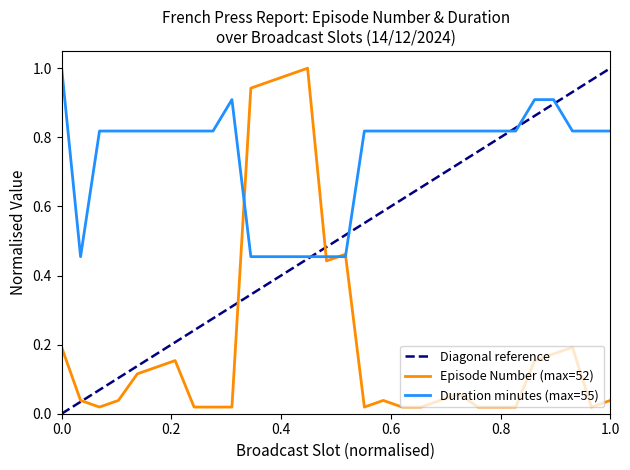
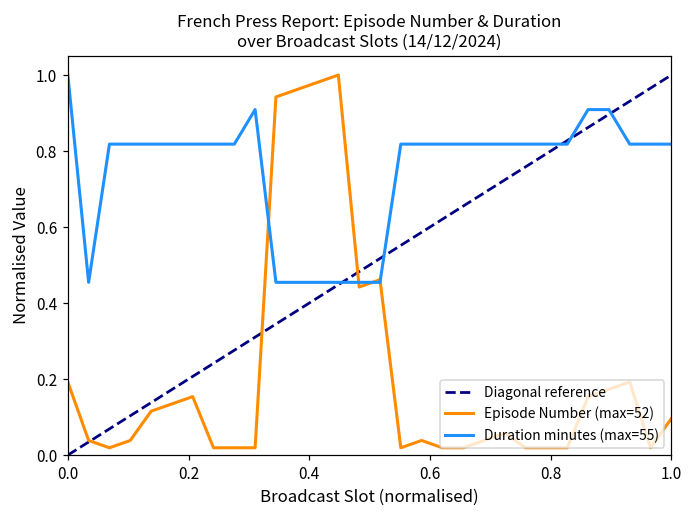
  {
    "Diagonal reference": {
      "0.0": 0.00,
      "1.0": 1.00
    },
    "Episode Number (max=52)": {
      "0.0": 0.19,
-     "1.0": 0.04
+     "1.0": 0.10
    },
    "Duration minutes (max=55)": {
      "0.0": 1.00,
      "1.0": 0.82
    }
  }
